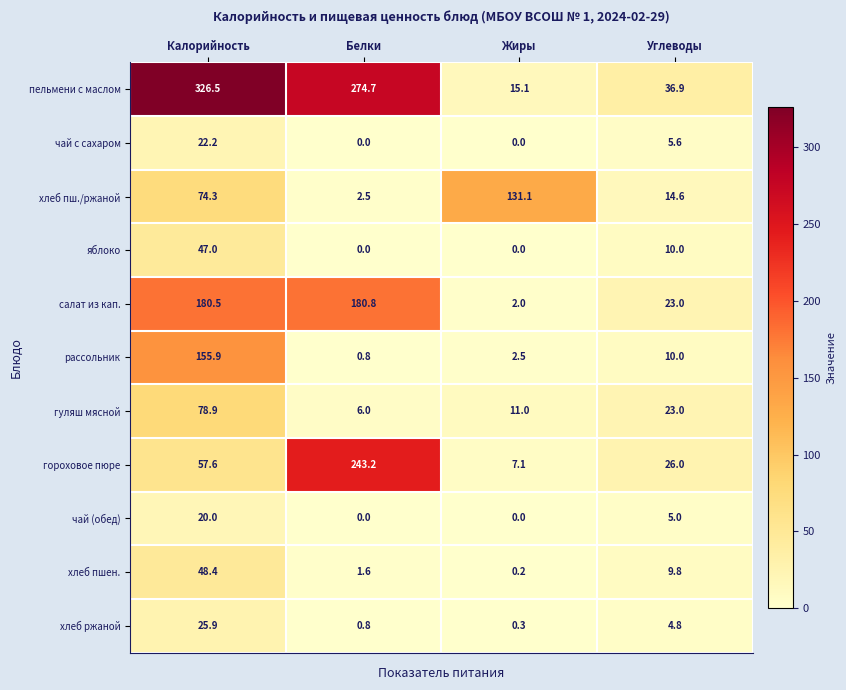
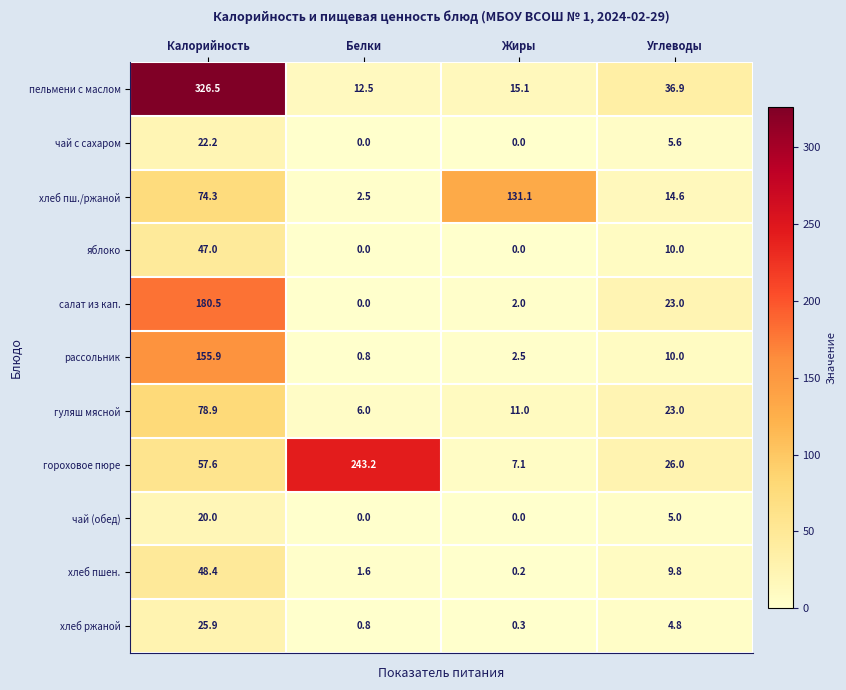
  {
    "пельмени с маслом": {
      "Калорийность": 326.5,
-     "Белки": 274.7,
+     "Белки": 12.5,
      "Жиры": 15.1,
      "Углеводы": 36.9
    },
    "чай с сахаром": {
      "Калорийность": 22.2,
      "Белки": 0.0,
      "Жиры": 0.0,
      "Углеводы": 5.6
    },
    "хлеб пш./ржаной": {
      "Калорийность": 74.3,
      "Белки": 2.5,
      "Жиры": 131.1,
      "Углеводы": 14.6
    },
    "яблоко": {
      "Калорийность": 47.0,
      "Белки": 0.0,
      "Жиры": 0.0,
      "Углеводы": 10.0
    },
    "салат из кап.": {
      "Калорийность": 180.5,
-     "Белки": 180.8,
+     "Белки": 0.0,
      "Жиры": 2.0,
      "Углеводы": 23.0
    },
    "рассольник": {
      "Калорийность": 155.9,
      "Белки": 0.8,
      "Жиры": 2.5,
      "Углеводы": 10.0
    },
    "гуляш мясной": {
      "Калорийность": 78.9,
      "Белки": 6.0,
      "Жиры": 11.0,
      "Углеводы": 23.0
    },
    "гороховое пюре": {
      "Калорийность": 57.6,
      "Белки": 243.2,
      "Жиры": 7.1,
      "Углеводы": 26.0
    },
    "чай (обед)": {
      "Калорийность": 20.0,
      "Белки": 0.0,
      "Жиры": 0.0,
      "Углеводы": 5.0
    },
    "хлеб пшен.": {
      "Калорийность": 48.4,
      "Белки": 1.6,
      "Жиры": 0.2,
      "Углеводы": 9.8
    },
    "хлеб ржаной": {
      "Калорийность": 25.9,
      "Белки": 0.8,
      "Жиры": 0.3,
      "Углеводы": 4.8
    }
  }
